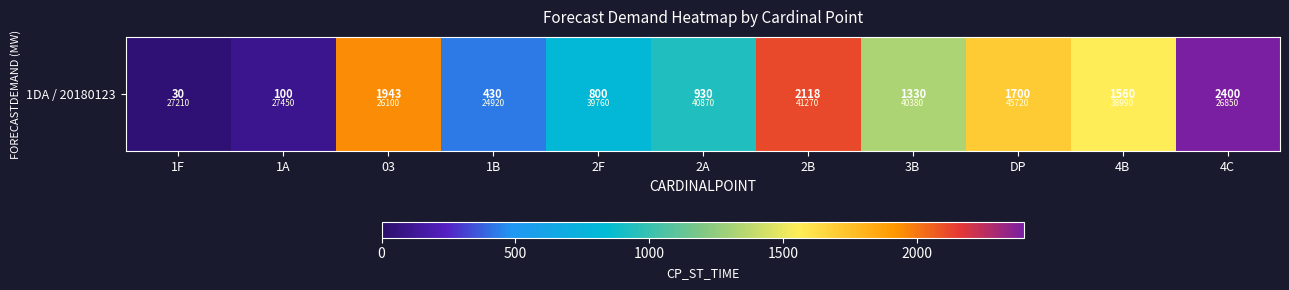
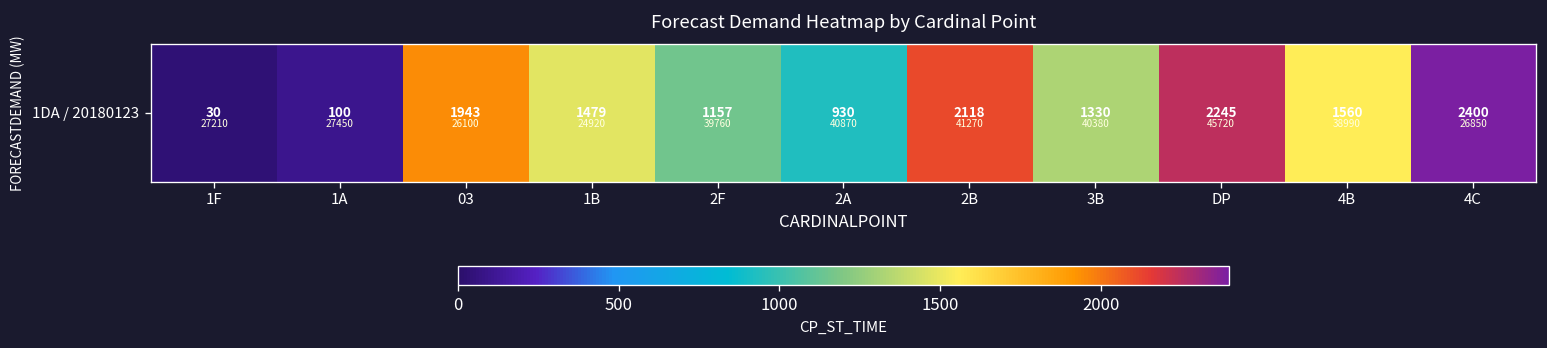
  {
    "1DA / 20180123": {
      "1A": 100,
      "03": 1943,
-     "1B": 430,
-     "2F": 800,
+     "1B": 1479,
+     "2F": 1157,
      "2A": 930,
      "2B": 2118,
      "3B": 1330,
-     "DP": 1700,
+     "DP": 2245,
      "4B": 1560,
      "4C": 2400
    }
  }
